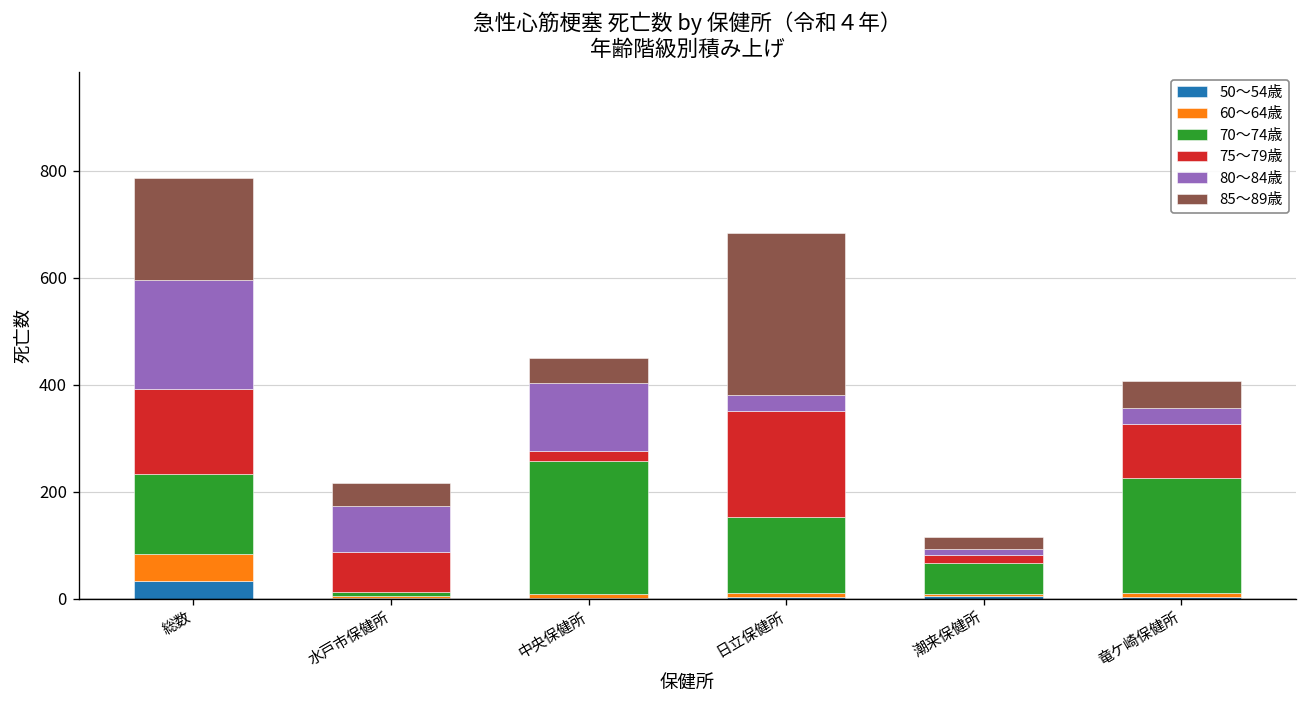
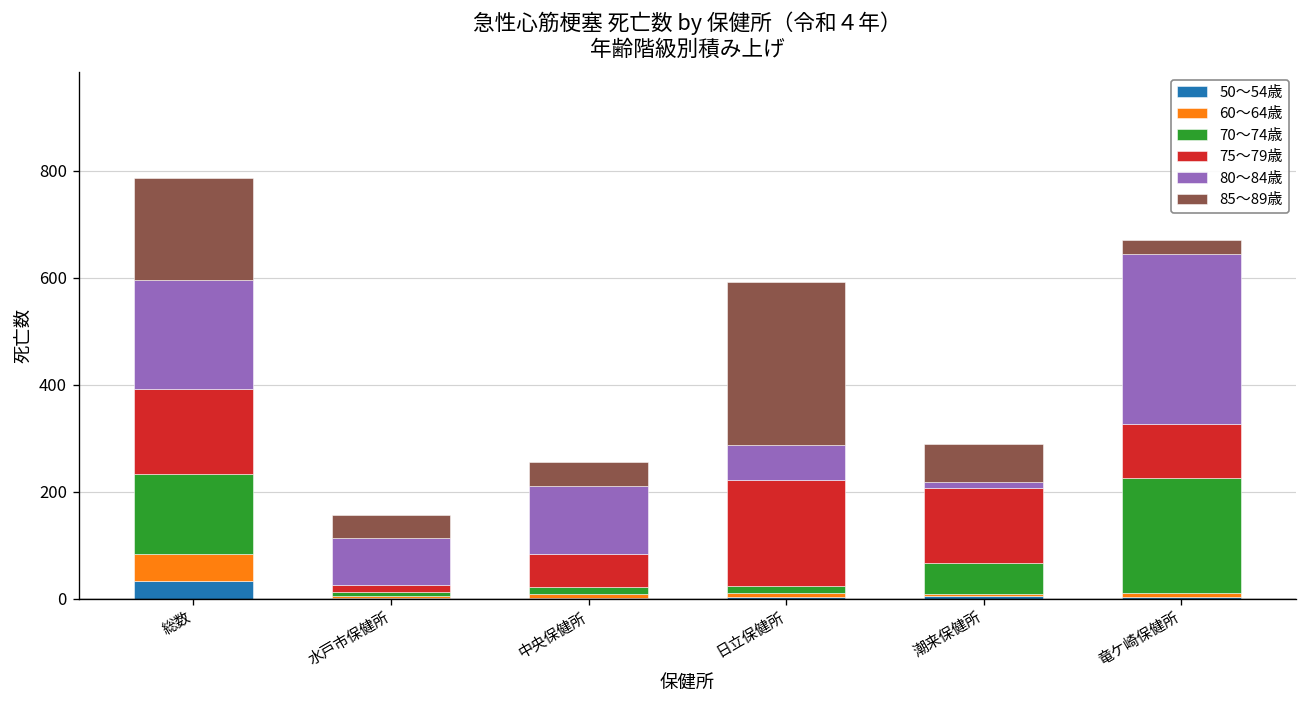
  {
    "50～54歳": {
      "総数": 30
    },
    "60～64歳": {
      "総数": 50,
      "中央保健所": 10,
      "日立保健所": 10,
      "竜ケ崎保健所": 10
    },
    "70～74歳": {
      "総数": 150,
      "水戸市保健所": 10,
-     "中央保健所": 250,
-     "日立保健所": 140,
+     "中央保健所": 10,
+     "日立保健所": 10,
      "潮来保健所": 60,
      "竜ケ崎保健所": 220
    },
    "75～79歳": {
      "総数": 160,
-     "水戸市保健所": 70,
-     "中央保健所": 20,
+     "水戸市保健所": 10,
+     "中央保健所": 60,
      "日立保健所": 200,
-     "潮来保健所": 20,
+     "潮来保健所": 140,
      "竜ケ崎保健所": 100
    },
    "80～84歳": {
      "総数": 200,
      "水戸市保健所": 90,
      "中央保健所": 130,
-     "日立保健所": 30,
+     "日立保健所": 70,
      "潮来保健所": 10,
-     "竜ケ崎保健所": 30
+     "竜ケ崎保健所": 320
    },
    "85～89歳": {
      "総数": 190,
      "水戸市保健所": 40,
      "中央保健所": 50,
      "日立保健所": 300,
-     "潮来保健所": 20,
-     "竜ケ崎保健所": 50
+     "潮来保健所": 70,
+     "竜ケ崎保健所": 30
    }
  }
